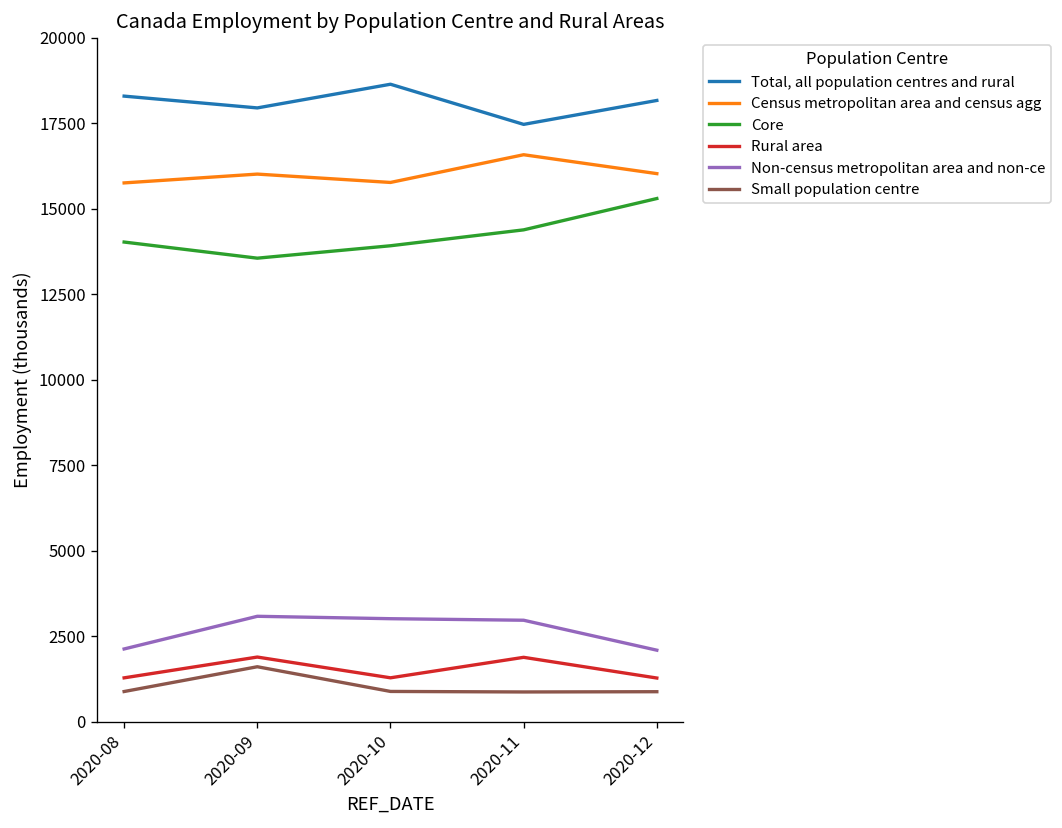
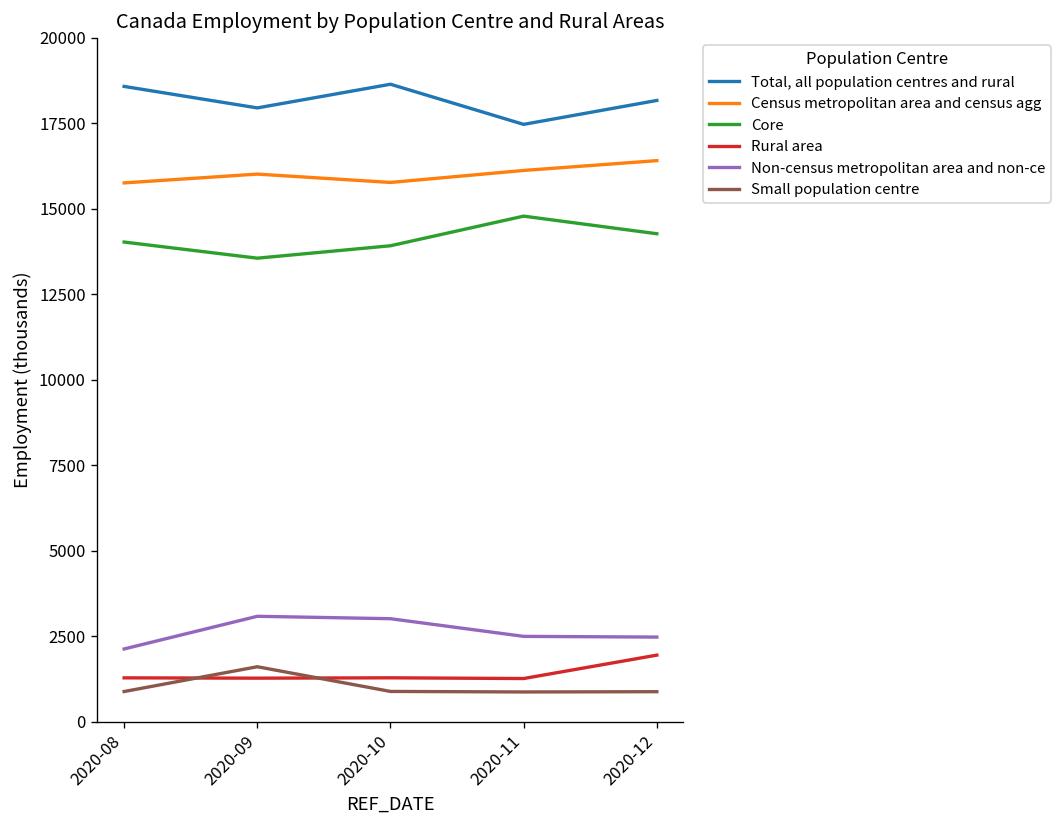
  {
    "Total, all population centres and rural": {
-     "2020-08": 18300,
+     "2020-08": 18600,
      "2020-09": 17900,
      "2020-10": 18600,
      "2020-11": 17500,
      "2020-12": 18200
    },
    "Census metropolitan area and census agg": {
      "2020-08": 15800,
      "2020-09": 16000,
      "2020-10": 15800,
-     "2020-11": 16600,
-     "2020-12": 16000
+     "2020-11": 16100,
+     "2020-12": 16400
    },
    "Core": {
      "2020-08": 14000,
      "2020-09": 13600,
      "2020-10": 13900,
-     "2020-11": 14400,
-     "2020-12": 15300
+     "2020-11": 14800,
+     "2020-12": 14300
    },
    "Rural area": {
      "2020-08": 1300,
-     "2020-09": 1900,
+     "2020-09": 1300,
      "2020-10": 1300,
-     "2020-11": 1900,
-     "2020-12": 1300
+     "2020-11": 1300,
+     "2020-12": 2000
    },
    "Non-census metropolitan area and non-ce": {
      "2020-08": 2100,
      "2020-09": 3100,
      "2020-10": 3000,
-     "2020-11": 3000,
-     "2020-12": 2100
+     "2020-11": 2500,
+     "2020-12": 2500
    },
    "Small population centre": {
      "2020-08": 900,
      "2020-09": 1600,
      "2020-10": 900,
      "2020-11": 900,
      "2020-12": 900
    }
  }
